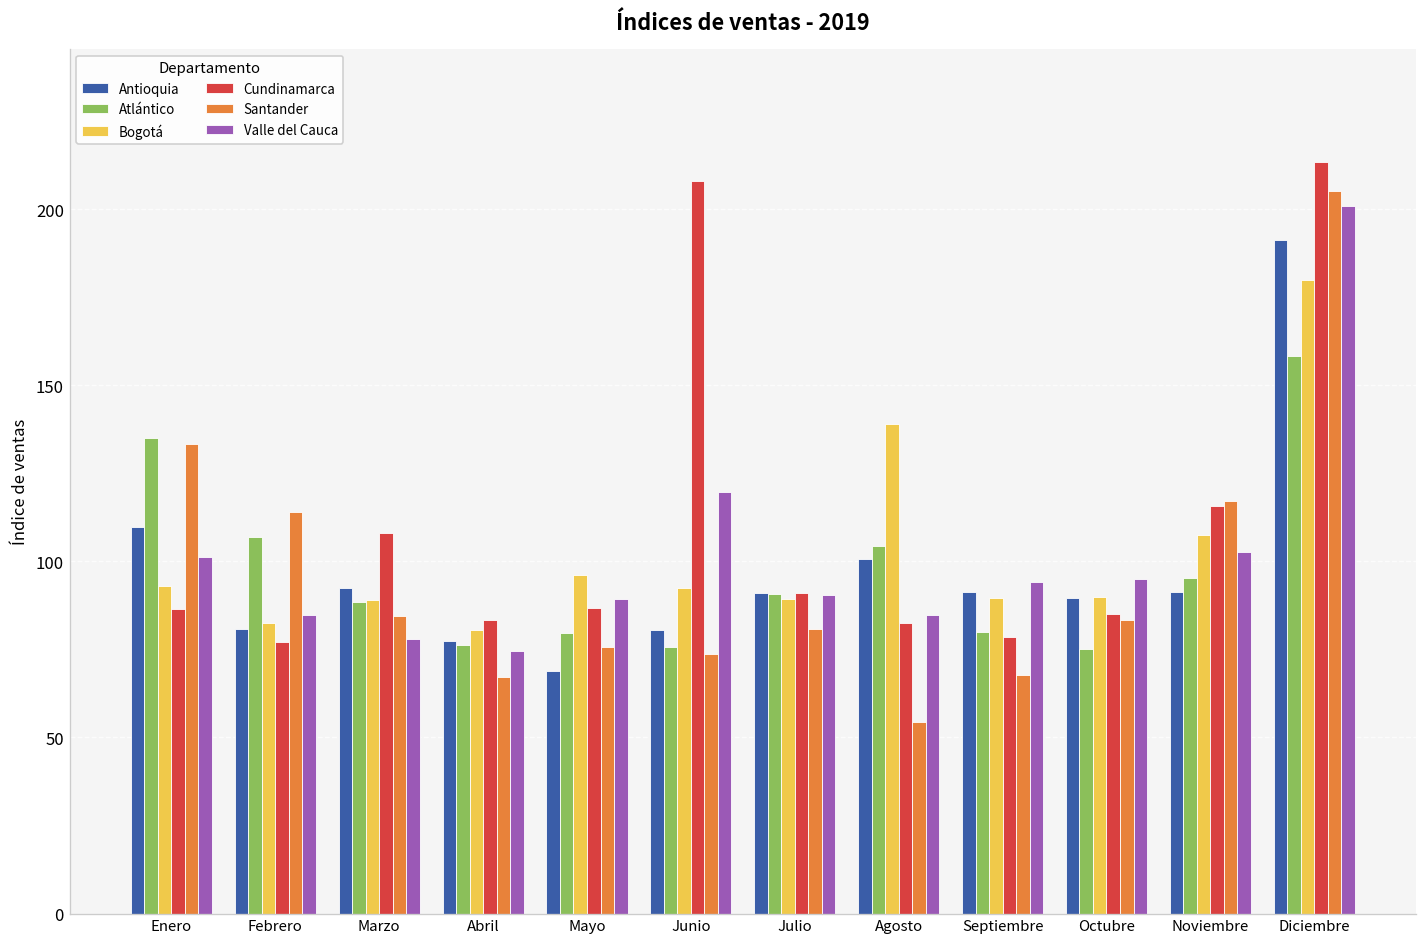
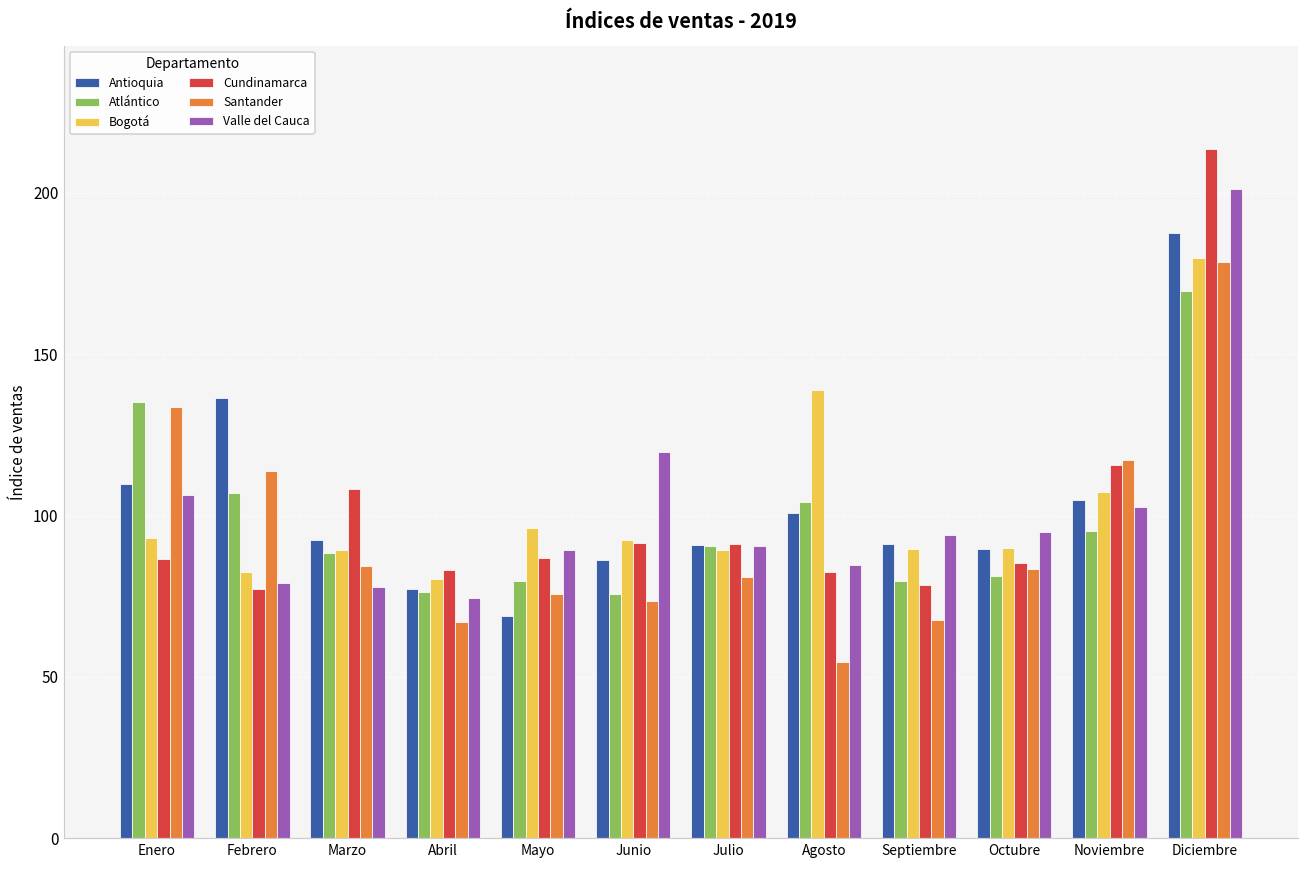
  {
    "Antioquia": {
      "Enero": 110,
-     "Febrero": 81,
+     "Febrero": 136,
      "Marzo": 92,
      "Abril": 77,
      "Mayo": 69,
-     "Junio": 80,
+     "Junio": 86,
      "Julio": 91,
      "Agosto": 101,
      "Septiembre": 91,
      "Octubre": 90,
-     "Noviembre": 91,
-     "Diciembre": 191
+     "Noviembre": 105,
+     "Diciembre": 187
    },
    "Atlántico": {
      "Enero": 135,
      "Febrero": 107,
      "Marzo": 88,
      "Abril": 76,
      "Mayo": 80,
      "Junio": 76,
      "Julio": 91,
      "Agosto": 104,
      "Septiembre": 80,
-     "Octubre": 75,
+     "Octubre": 81,
      "Noviembre": 95,
-     "Diciembre": 158
+     "Diciembre": 170
    },
    "Bogotá": {
      "Enero": 93,
      "Febrero": 83,
      "Marzo": 89,
      "Abril": 80,
      "Mayo": 96,
      "Junio": 93,
      "Julio": 89,
      "Agosto": 139,
      "Septiembre": 90,
      "Octubre": 90,
      "Noviembre": 107,
      "Diciembre": 180
    },
    "Cundinamarca": {
      "Enero": 87,
      "Febrero": 77,
      "Marzo": 108,
      "Abril": 83,
      "Mayo": 87,
-     "Junio": 208,
+     "Junio": 92,
      "Julio": 91,
      "Agosto": 83,
      "Septiembre": 79,
      "Octubre": 85,
      "Noviembre": 116,
      "Diciembre": 213
    },
    "Santander": {
      "Enero": 133,
      "Febrero": 114,
      "Marzo": 84,
      "Abril": 67,
      "Mayo": 76,
      "Junio": 74,
      "Julio": 81,
      "Agosto": 54,
      "Septiembre": 68,
      "Octubre": 83,
      "Noviembre": 117,
-     "Diciembre": 205
+     "Diciembre": 179
    },
    "Valle del Cauca": {
-     "Enero": 101,
-     "Febrero": 85,
+     "Enero": 106,
+     "Febrero": 79,
      "Marzo": 78,
      "Abril": 75,
      "Mayo": 89,
      "Junio": 120,
      "Julio": 91,
      "Agosto": 85,
      "Septiembre": 94,
      "Octubre": 95,
      "Noviembre": 103,
      "Diciembre": 201
    }
  }
